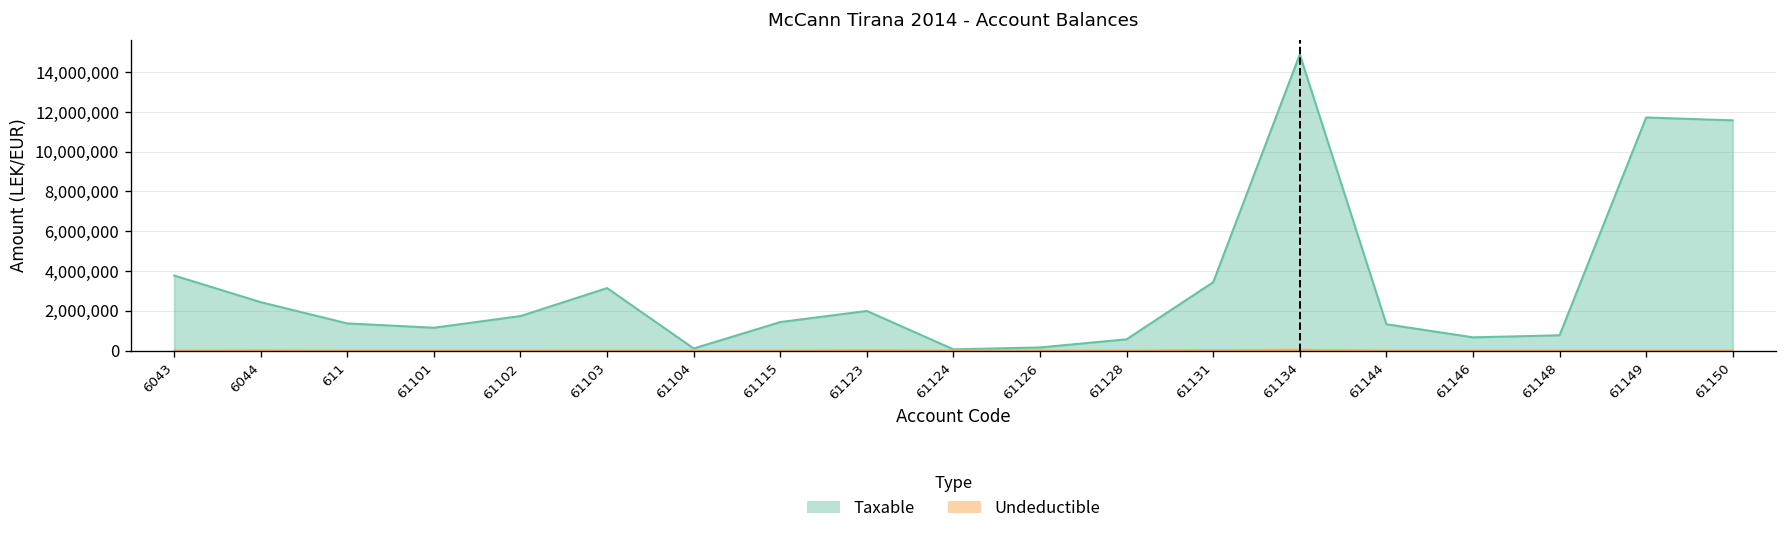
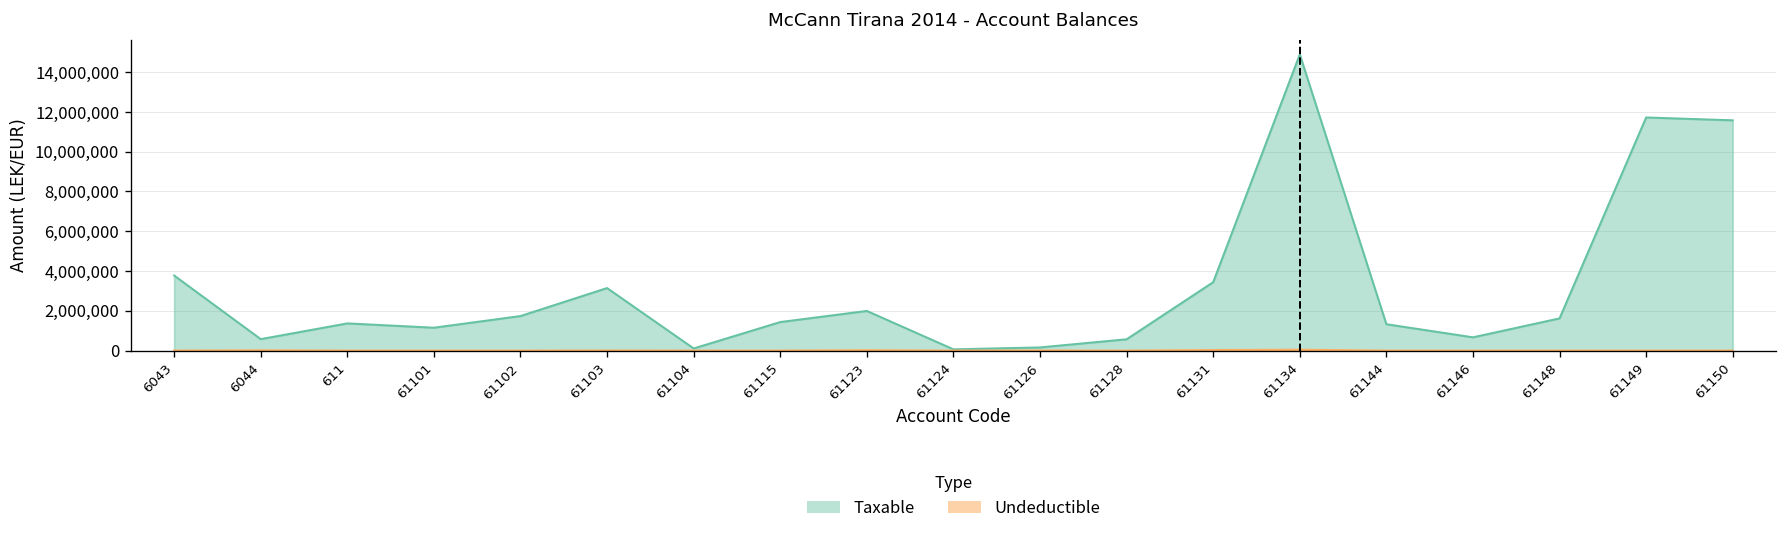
  {
    "Taxable": {
      "6043": "3,800,000",
-     "6044": "2,400,000",
+     "6044": "600,000",
      "611": "1,400,000",
      "61101": "1,100,000",
      "61102": "1,700,000",
      "61103": "3,100,000",
      "61115": "1,400,000",
      "61123": "2,000,000",
      "61126": "200,000",
      "61128": "600,000",
      "61131": "3,400,000",
      "61134": "14,900,000",
      "61144": "1,300,000",
      "61146": "700,000",
-     "61148": "800,000",
+     "61148": "1,600,000",
      "61149": "11,700,000",
      "61150": "11,600,000"
    },
    "Undeductible": {
      "6043": "0",
      "6044": "0",
      "611": "0",
      "61101": "0",
      "61102": "0",
      "61103": "0",
      "61115": "0",
      "61123": "0",
      "61126": "0",
      "61128": "0",
      "61131": "0",
      "61134": "0",
      "61144": "0",
      "61146": "0",
      "61148": "0",
      "61149": "0",
      "61150": "0"
    }
  }
